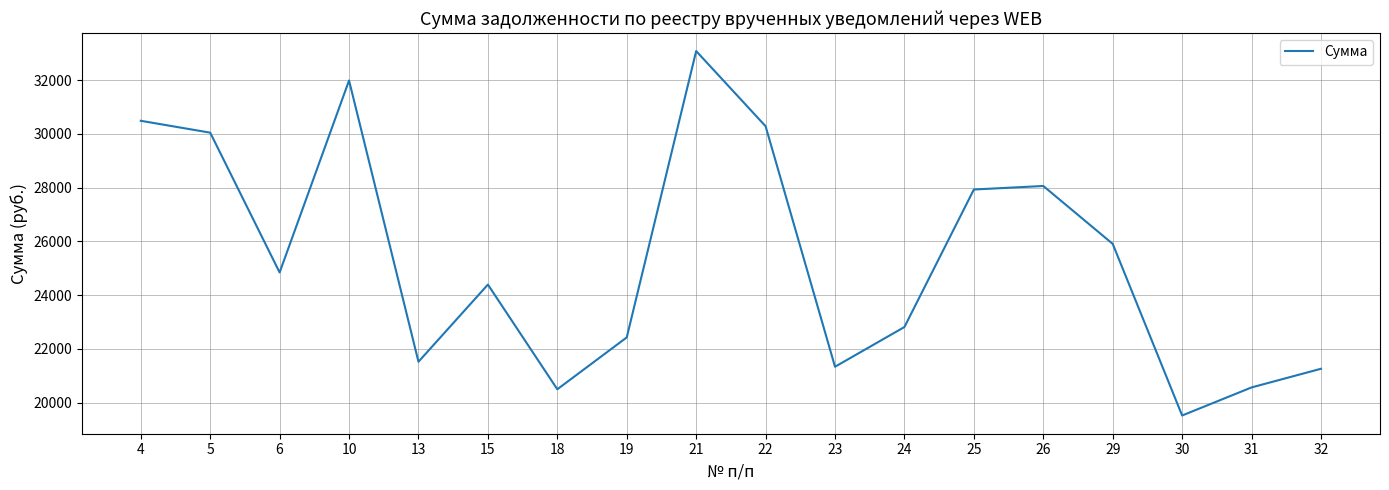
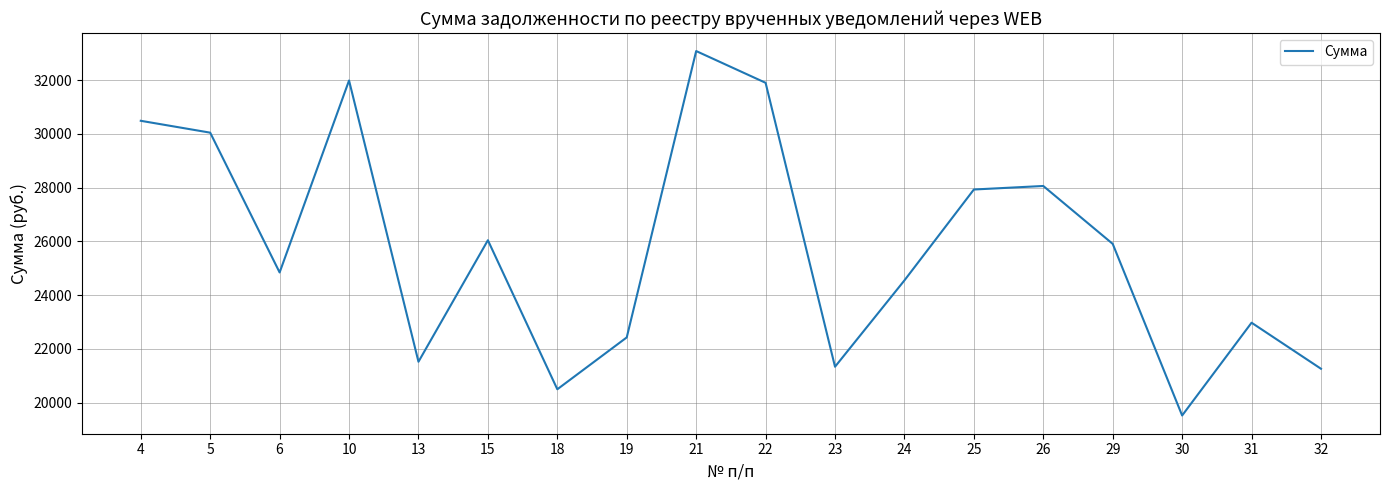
  {
    "4": 30500,
    "5": 30000,
    "6": 24800,
    "10": 32000,
    "13": 21500,
-   "15": 24400,
+   "15": 26000,
    "18": 20500,
    "19": 22400,
    "21": 33100,
-   "22": 30300,
+   "22": 31900,
    "23": 21300,
-   "24": 22800,
+   "24": 24500,
    "25": 27900,
    "26": 28100,
    "29": 25900,
    "30": 19500,
-   "31": 20600,
+   "31": 23000,
    "32": 21300
  }
